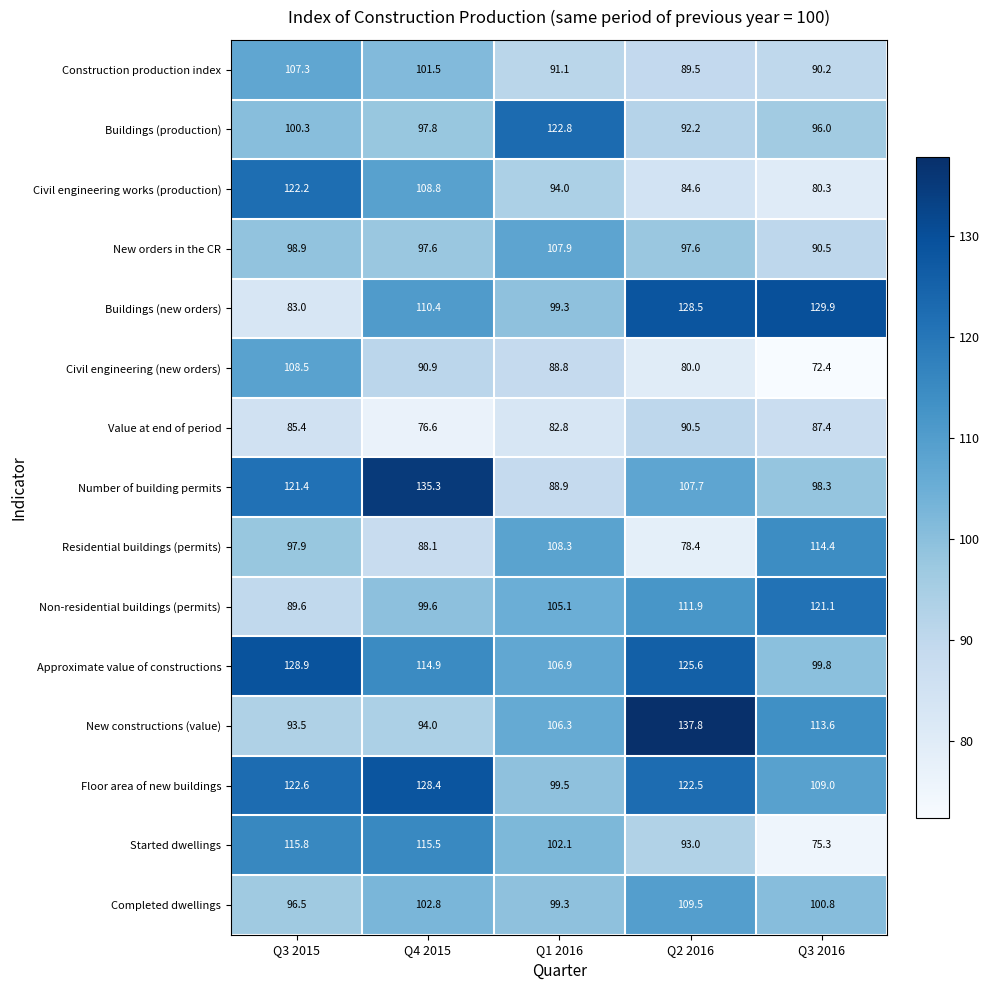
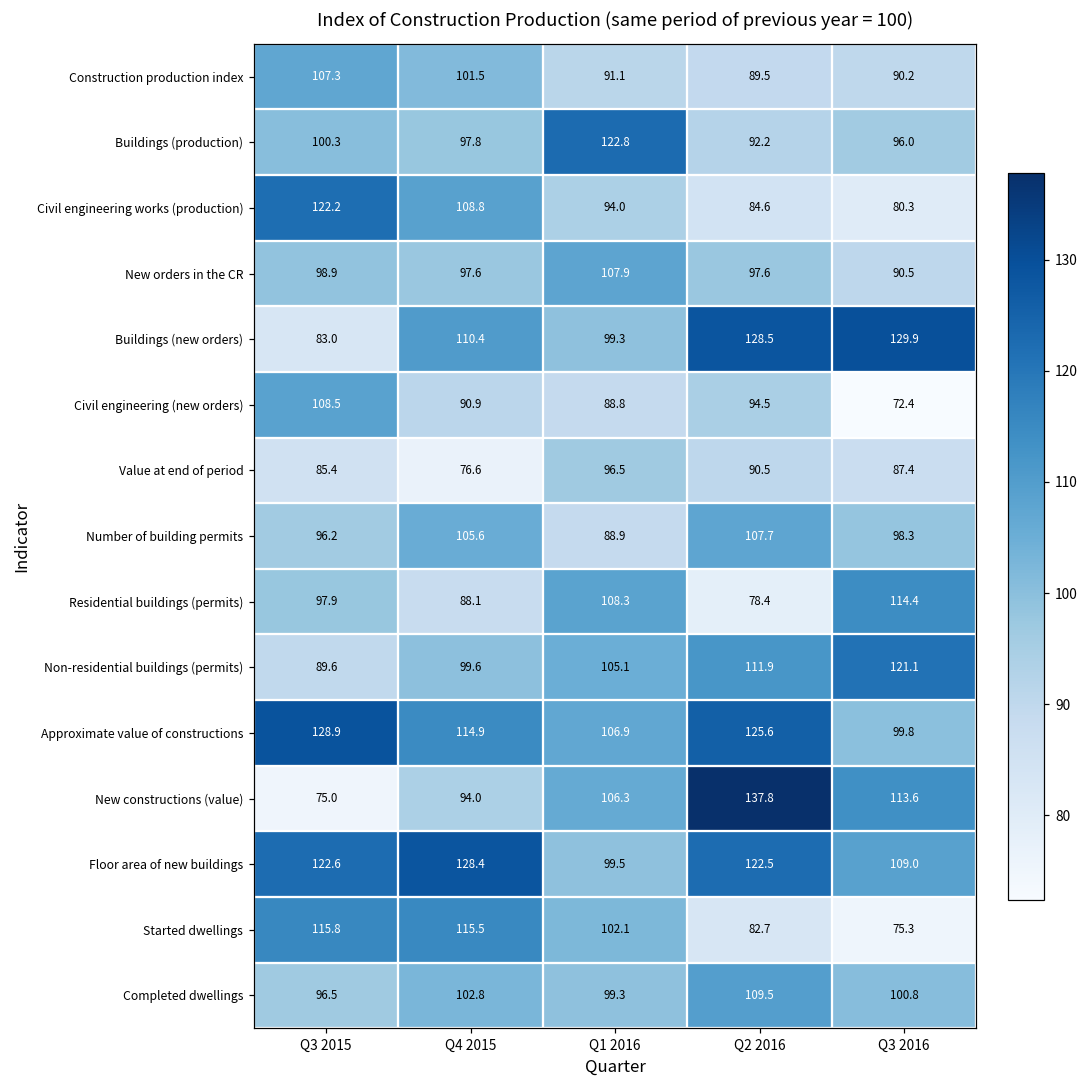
  {
    "Construction production index": {
      "Q3 2015": 107.3,
      "Q4 2015": 101.5,
      "Q1 2016": 91.1,
      "Q2 2016": 89.5,
      "Q3 2016": 90.2
    },
    "Buildings (production)": {
      "Q3 2015": 100.3,
      "Q4 2015": 97.8,
      "Q1 2016": 122.8,
      "Q2 2016": 92.2,
      "Q3 2016": 96.0
    },
    "Civil engineering works (production)": {
      "Q3 2015": 122.2,
      "Q4 2015": 108.8,
      "Q1 2016": 94.0,
      "Q2 2016": 84.6,
      "Q3 2016": 80.3
    },
    "New orders in the CR": {
      "Q3 2015": 98.9,
      "Q4 2015": 97.6,
      "Q1 2016": 107.9,
      "Q2 2016": 97.6,
      "Q3 2016": 90.5
    },
    "Buildings (new orders)": {
      "Q3 2015": 83.0,
      "Q4 2015": 110.4,
      "Q1 2016": 99.3,
      "Q2 2016": 128.5,
      "Q3 2016": 129.9
    },
    "Civil engineering (new orders)": {
      "Q3 2015": 108.5,
      "Q4 2015": 90.9,
      "Q1 2016": 88.8,
-     "Q2 2016": 80.0,
+     "Q2 2016": 94.5,
      "Q3 2016": 72.4
    },
    "Value at end of period": {
      "Q3 2015": 85.4,
      "Q4 2015": 76.6,
-     "Q1 2016": 82.8,
+     "Q1 2016": 96.5,
      "Q2 2016": 90.5,
      "Q3 2016": 87.4
    },
    "Number of building permits": {
-     "Q3 2015": 121.4,
-     "Q4 2015": 135.3,
+     "Q3 2015": 96.2,
+     "Q4 2015": 105.6,
      "Q1 2016": 88.9,
      "Q2 2016": 107.7,
      "Q3 2016": 98.3
    },
    "Residential buildings (permits)": {
      "Q3 2015": 97.9,
      "Q4 2015": 88.1,
      "Q1 2016": 108.3,
      "Q2 2016": 78.4,
      "Q3 2016": 114.4
    },
    "Non-residential buildings (permits)": {
      "Q3 2015": 89.6,
      "Q4 2015": 99.6,
      "Q1 2016": 105.1,
      "Q2 2016": 111.9,
      "Q3 2016": 121.1
    },
    "Approximate value of constructions": {
      "Q3 2015": 128.9,
      "Q4 2015": 114.9,
      "Q1 2016": 106.9,
      "Q2 2016": 125.6,
      "Q3 2016": 99.8
    },
    "New constructions (value)": {
-     "Q3 2015": 93.5,
+     "Q3 2015": 75.0,
      "Q4 2015": 94.0,
      "Q1 2016": 106.3,
      "Q2 2016": 137.8,
      "Q3 2016": 113.6
    },
    "Floor area of new buildings": {
      "Q3 2015": 122.6,
      "Q4 2015": 128.4,
      "Q1 2016": 99.5,
      "Q2 2016": 122.5,
      "Q3 2016": 109.0
    },
    "Started dwellings": {
      "Q3 2015": 115.8,
      "Q4 2015": 115.5,
      "Q1 2016": 102.1,
-     "Q2 2016": 93.0,
+     "Q2 2016": 82.7,
      "Q3 2016": 75.3
    },
    "Completed dwellings": {
      "Q3 2015": 96.5,
      "Q4 2015": 102.8,
      "Q1 2016": 99.3,
      "Q2 2016": 109.5,
      "Q3 2016": 100.8
    }
  }
